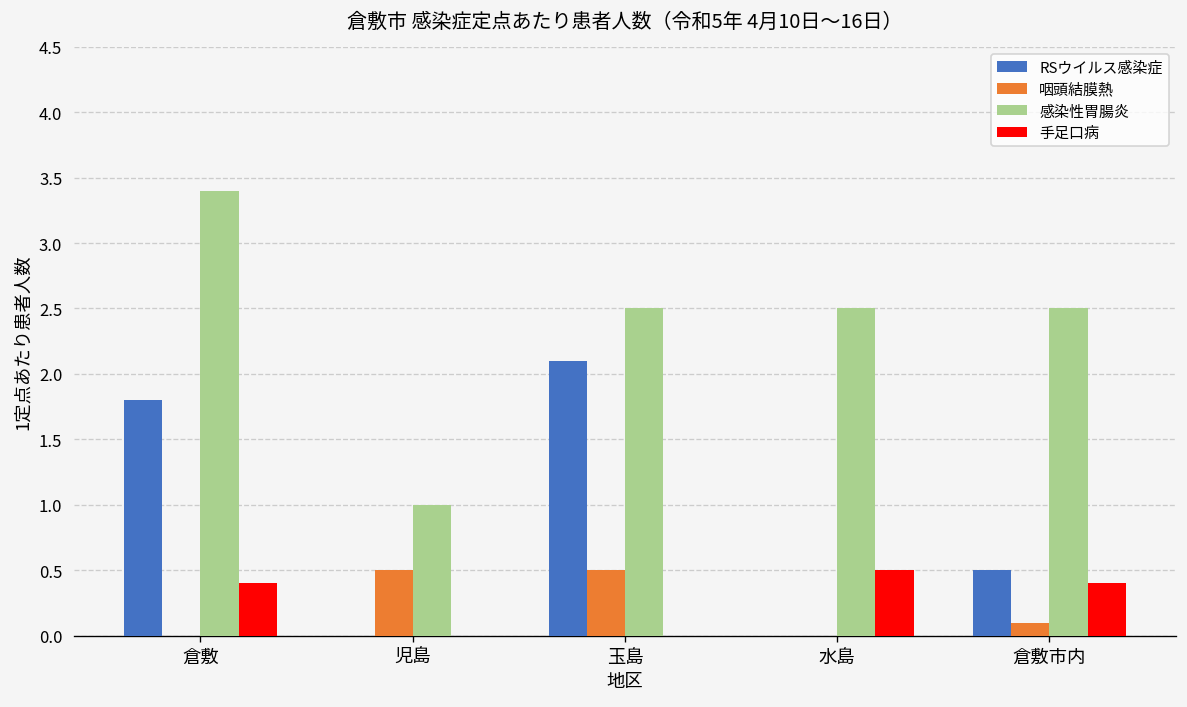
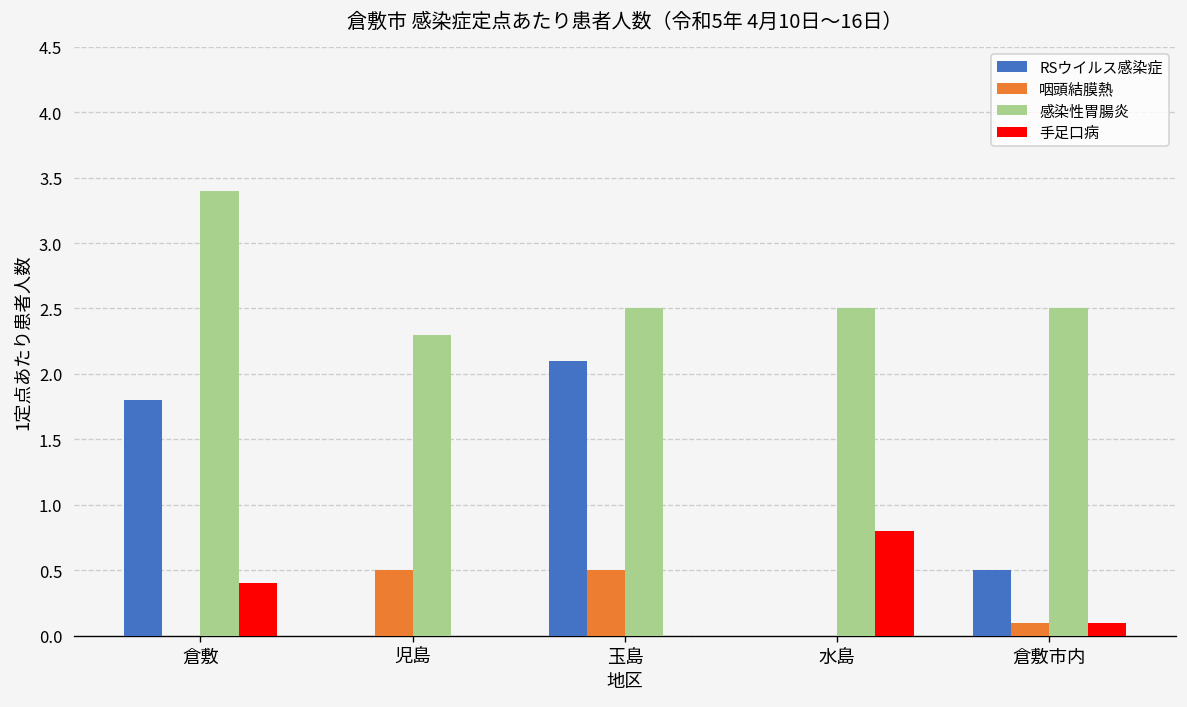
  {
    "RSウイルス感染症": {
      "倉敷": 1.8,
      "児島": 0.0,
      "玉島": 2.1,
      "水島": 0.0,
      "倉敷市内": 0.5
    },
    "咽頭結膜熱": {
      "倉敷": 0.0,
      "児島": 0.5,
      "玉島": 0.5,
      "水島": 0.0,
      "倉敷市内": 0.1
    },
    "感染性胃腸炎": {
      "倉敷": 3.4,
-     "児島": 1.0,
+     "児島": 2.3,
      "玉島": 2.5,
      "水島": 2.5,
      "倉敷市内": 2.5
    },
    "手足口病": {
      "倉敷": 0.4,
      "児島": 0.0,
      "玉島": 0.0,
-     "水島": 0.5,
-     "倉敷市内": 0.4
+     "水島": 0.8,
+     "倉敷市内": 0.1
    }
  }
